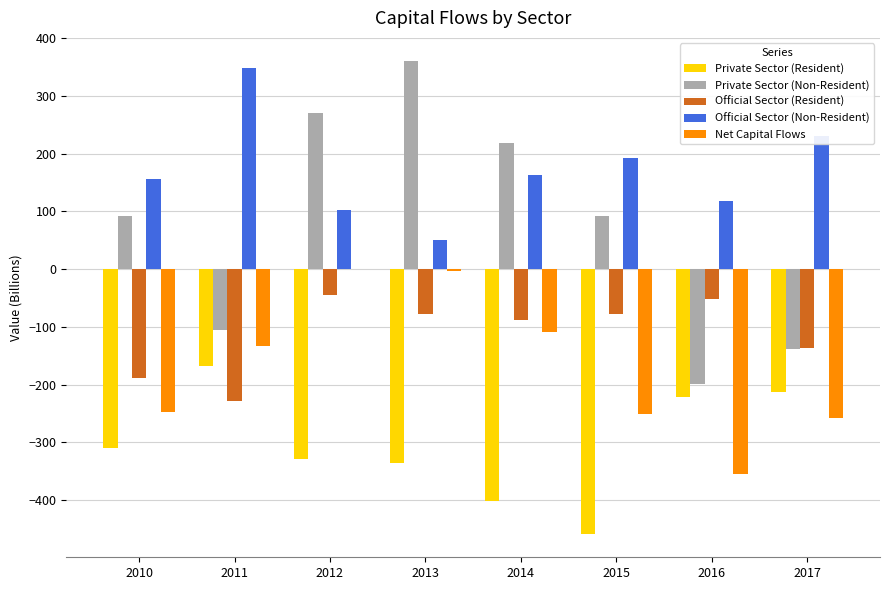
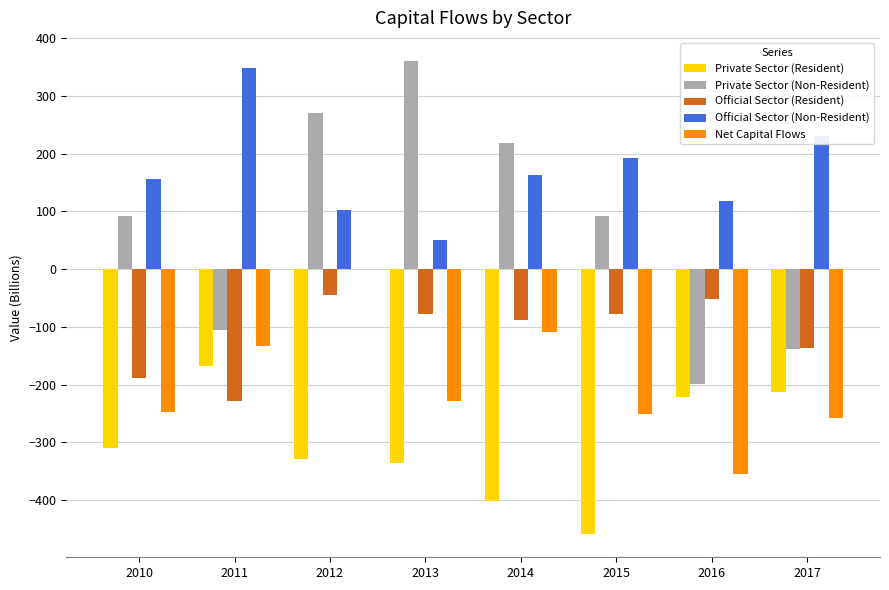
  {
    "Private Sector (Resident)": {
      "2010": -310,
      "2011": -170,
      "2012": -330,
      "2013": -340,
      "2014": -400,
      "2015": -460,
      "2016": -220,
      "2017": -210
    },
    "Private Sector (Non-Resident)": {
      "2010": 90,
      "2011": -110,
      "2012": 270,
      "2013": 360,
      "2014": 220,
      "2015": 90,
      "2016": -200,
      "2017": -140
    },
    "Official Sector (Resident)": {
      "2010": -190,
      "2011": -230,
      "2012": -40,
      "2013": -80,
      "2014": -90,
      "2015": -80,
      "2016": -50,
      "2017": -140
    },
    "Official Sector (Non-Resident)": {
      "2010": 160,
      "2011": 350,
      "2012": 100,
      "2013": 50,
      "2014": 160,
      "2015": 190,
      "2016": 120
    },
    "Net Capital Flows": {
      "2010": -250,
      "2011": -130,
-     "2013": 0,
+     "2013": -230,
      "2014": -110,
      "2015": -250,
      "2016": -360,
      "2017": -260
    }
  }
